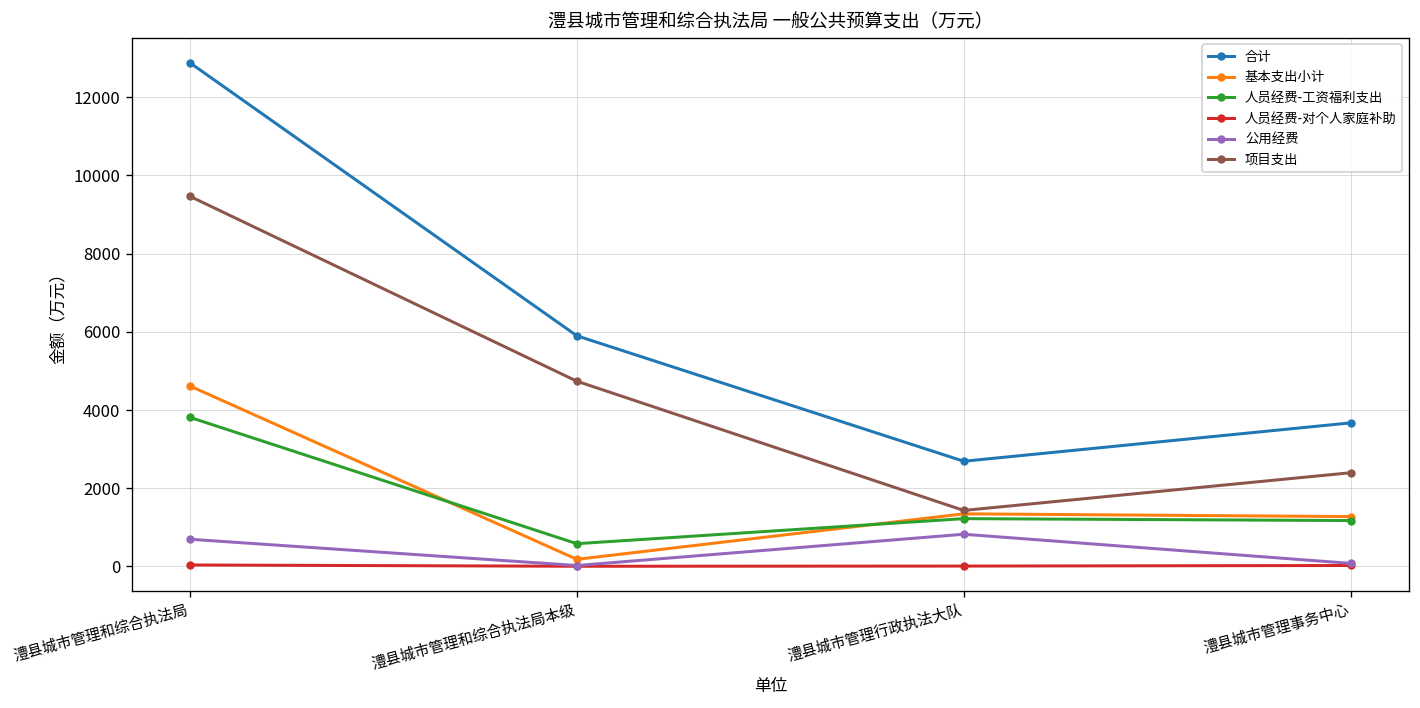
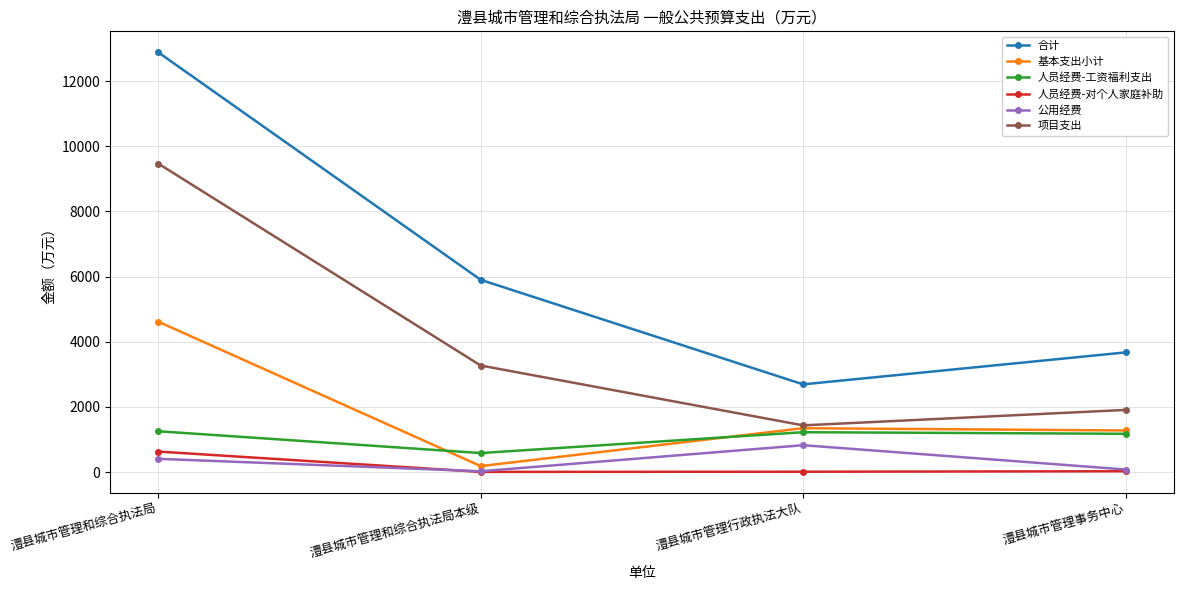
  {
    "合计": {
      "澧县城市管理和综合执法局": 12900,
      "澧县城市管理和综合执法局本级": 5900,
      "澧县城市管理行政执法大队": 2700,
      "澧县城市管理事务中心": 3700
    },
    "基本支出小计": {
      "澧县城市管理和综合执法局": 4600,
      "澧县城市管理和综合执法局本级": 200,
      "澧县城市管理行政执法大队": 1300,
      "澧县城市管理事务中心": 1300
    },
    "人员经费-工资福利支出": {
-     "澧县城市管理和综合执法局": 3800,
+     "澧县城市管理和综合执法局": 1300,
      "澧县城市管理和综合执法局本级": 600,
      "澧县城市管理行政执法大队": 1200,
      "澧县城市管理事务中心": 1200
    },
    "人员经费-对个人家庭补助": {
-     "澧县城市管理和综合执法局": 0,
+     "澧县城市管理和综合执法局": 600,
      "澧县城市管理行政执法大队": 0
    },
    "公用经费": {
-     "澧县城市管理和综合执法局": 700,
+     "澧县城市管理和综合执法局": 400,
      "澧县城市管理行政执法大队": 800
    },
    "项目支出": {
      "澧县城市管理和综合执法局": 9500,
-     "澧县城市管理和综合执法局本级": 4700,
+     "澧县城市管理和综合执法局本级": 3300,
      "澧县城市管理行政执法大队": 1400,
-     "澧县城市管理事务中心": 2400
+     "澧县城市管理事务中心": 1900
    }
  }
